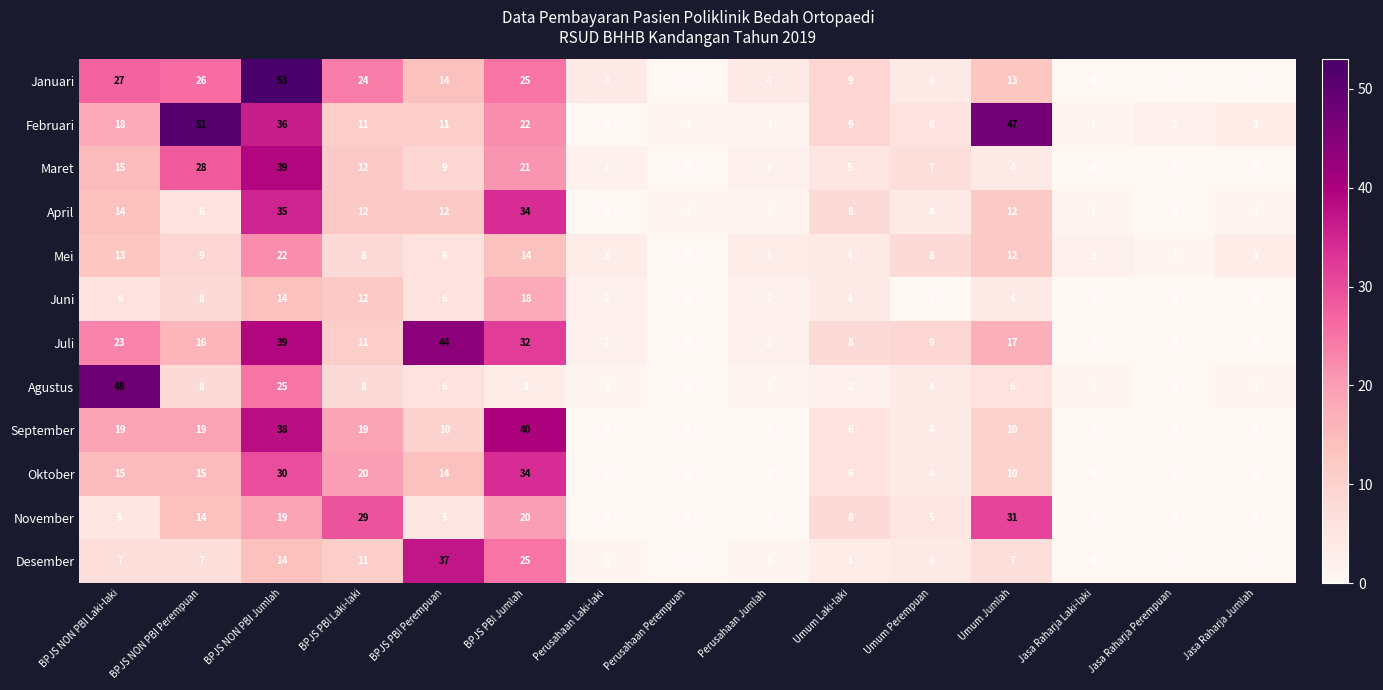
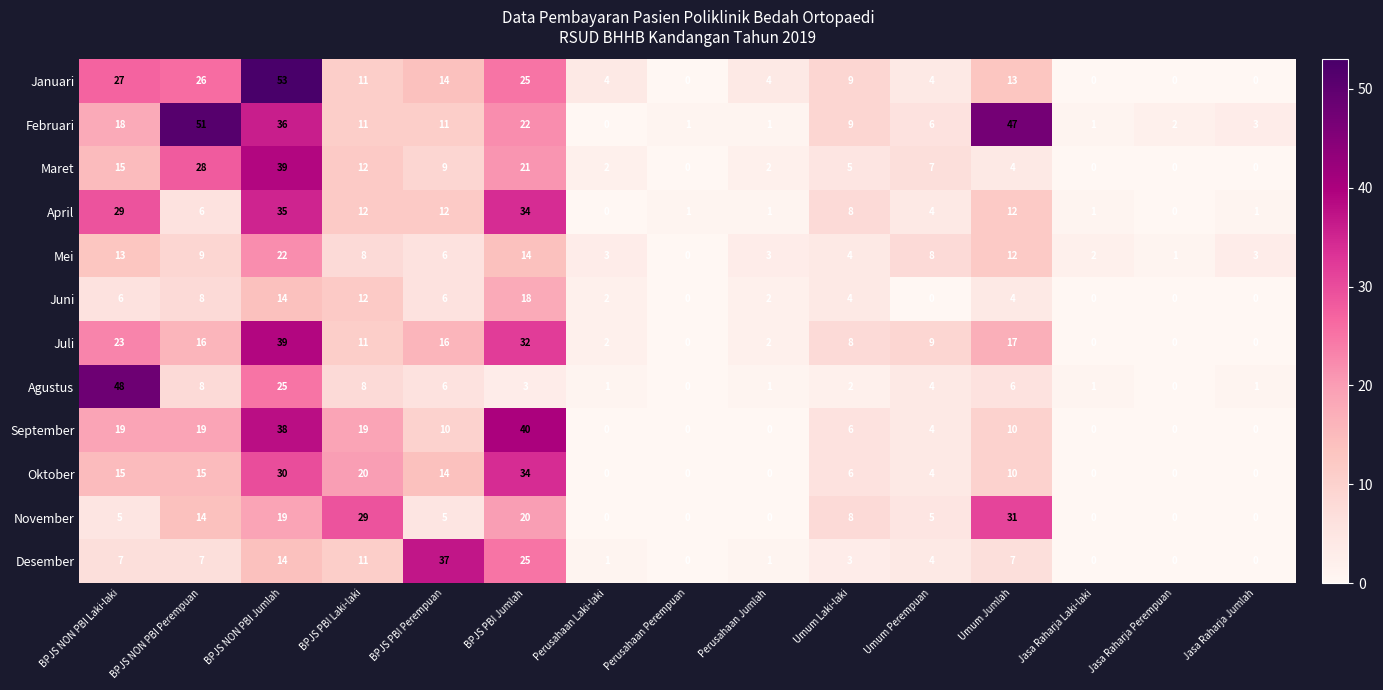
  {
    "Januari": {
      "BPJS NON PBI Laki-laki": 27,
      "BPJS NON PBI Perempuan": 26,
      "BPJS NON PBI Jumlah": 53,
-     "BPJS PBI Laki-laki": 24,
+     "BPJS PBI Laki-laki": 11,
      "BPJS PBI Perempuan": 14,
      "BPJS PBI Jumlah": 25,
      "Umum Jumlah": 13
    },
    "Februari": {
      "BPJS NON PBI Laki-laki": 18,
      "BPJS NON PBI Perempuan": 51,
      "BPJS NON PBI Jumlah": 36,
      "BPJS PBI Laki-laki": 11,
      "BPJS PBI Perempuan": 11,
      "BPJS PBI Jumlah": 22,
      "Umum Jumlah": 47
    },
    "Maret": {
      "BPJS NON PBI Laki-laki": 15,
      "BPJS NON PBI Perempuan": 28,
      "BPJS NON PBI Jumlah": 39,
      "BPJS PBI Laki-laki": 12,
      "BPJS PBI Jumlah": 21
    },
    "April": {
-     "BPJS NON PBI Laki-laki": 14,
+     "BPJS NON PBI Laki-laki": 29,
      "BPJS NON PBI Jumlah": 35,
      "BPJS PBI Laki-laki": 12,
      "BPJS PBI Perempuan": 12,
      "BPJS PBI Jumlah": 34,
      "Umum Jumlah": 12
    },
    "Mei": {
      "BPJS NON PBI Laki-laki": 13,
      "BPJS NON PBI Jumlah": 22,
      "BPJS PBI Jumlah": 14,
      "Umum Jumlah": 12
    },
    "Juni": {
      "BPJS NON PBI Jumlah": 14,
      "BPJS PBI Laki-laki": 12,
      "BPJS PBI Jumlah": 18
    },
    "Juli": {
      "BPJS NON PBI Laki-laki": 23,
      "BPJS NON PBI Perempuan": 16,
      "BPJS NON PBI Jumlah": 39,
      "BPJS PBI Laki-laki": 11,
-     "BPJS PBI Perempuan": 44,
+     "BPJS PBI Perempuan": 16,
      "BPJS PBI Jumlah": 32,
      "Umum Jumlah": 17
    },
    "Agustus": {
      "BPJS NON PBI Laki-laki": 48,
      "BPJS NON PBI Jumlah": 25
    },
    "September": {
      "BPJS NON PBI Laki-laki": 19,
      "BPJS NON PBI Perempuan": 19,
      "BPJS NON PBI Jumlah": 38,
      "BPJS PBI Laki-laki": 19,
      "BPJS PBI Perempuan": 10,
      "BPJS PBI Jumlah": 40,
      "Umum Jumlah": 10
    },
    "Oktober": {
      "BPJS NON PBI Laki-laki": 15,
      "BPJS NON PBI Perempuan": 15,
      "BPJS NON PBI Jumlah": 30,
      "BPJS PBI Laki-laki": 20,
      "BPJS PBI Perempuan": 14,
      "BPJS PBI Jumlah": 34,
      "Umum Jumlah": 10
    },
    "November": {
      "BPJS NON PBI Perempuan": 14,
      "BPJS NON PBI Jumlah": 19,
      "BPJS PBI Laki-laki": 29,
      "BPJS PBI Jumlah": 20,
      "Umum Jumlah": 31
    },
    "Desember": {
      "BPJS NON PBI Jumlah": 14,
      "BPJS PBI Laki-laki": 11,
      "BPJS PBI Perempuan": 37,
      "BPJS PBI Jumlah": 25
    }
  }
